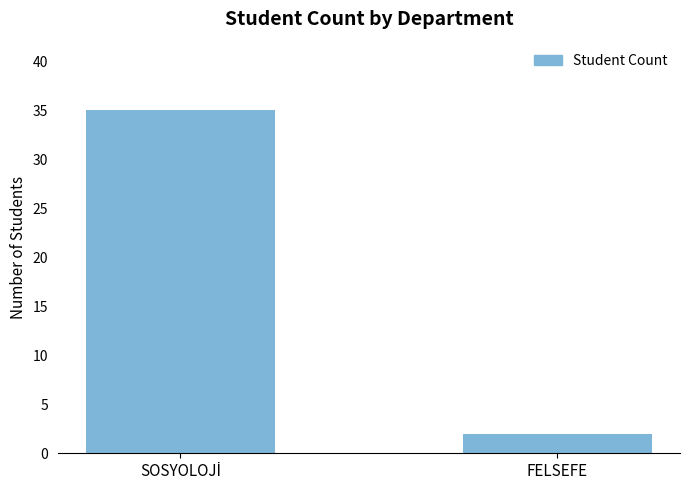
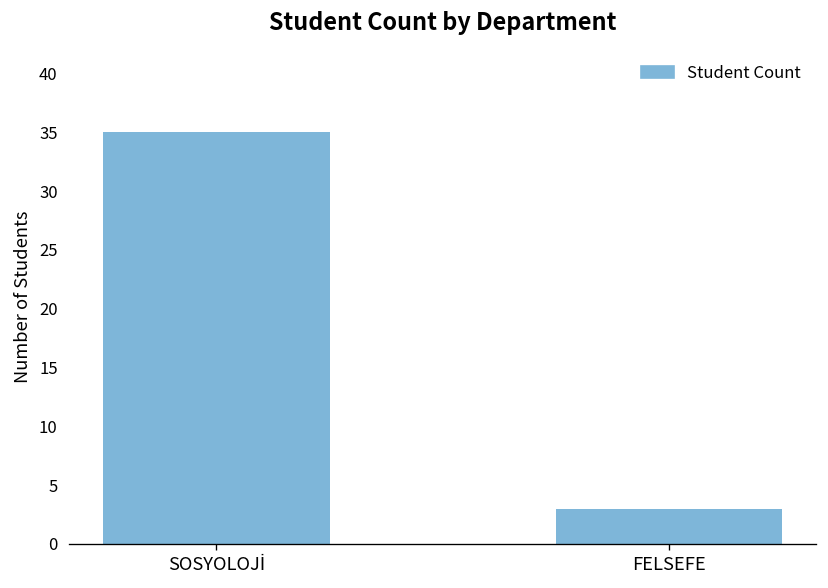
  {
    "SOSYOLOJİ": 35,
-   "FELSEFE": 2
+   "FELSEFE": 3
  }
